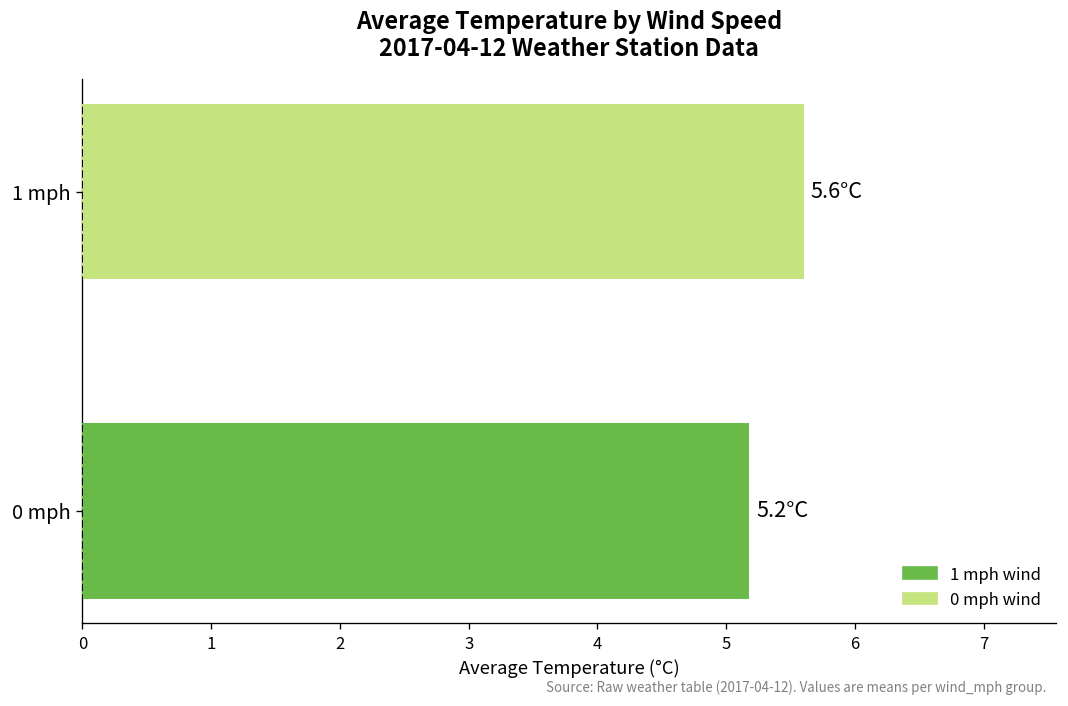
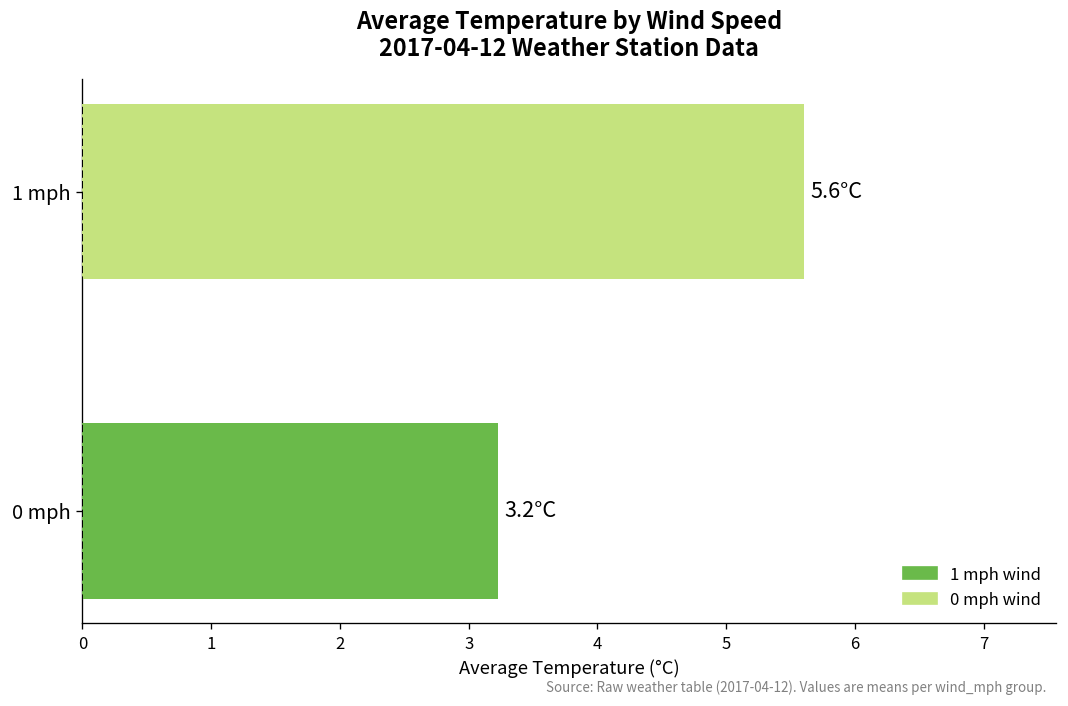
  {
    "1 mph": "5.6°C",
-   "0 mph": "5.2°C"
+   "0 mph": "3.2°C"
  }
